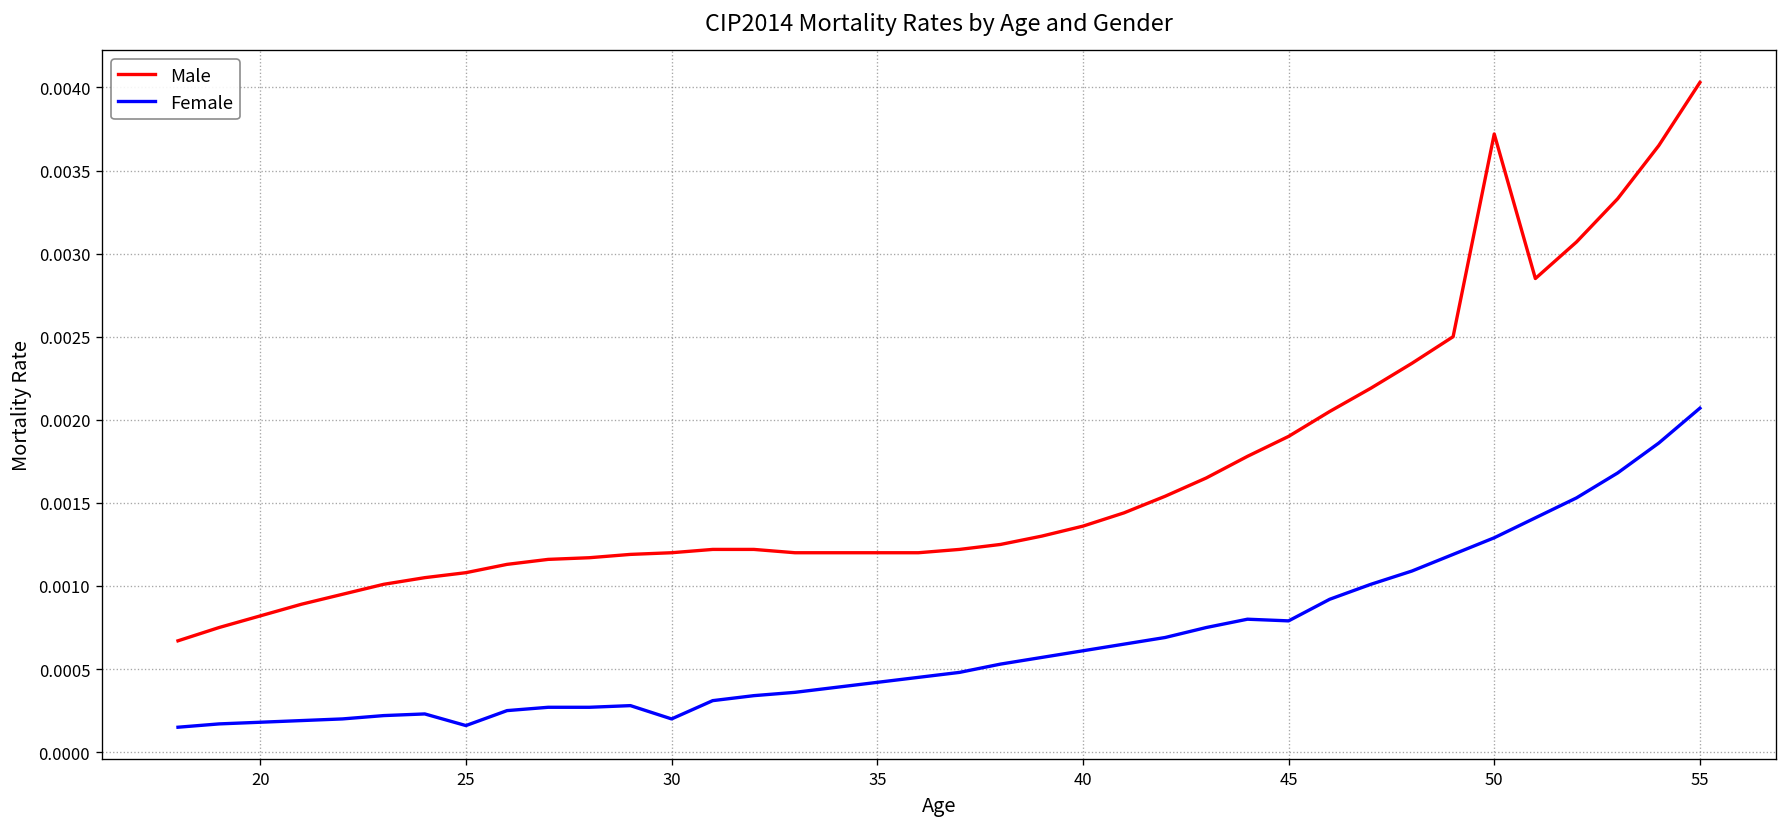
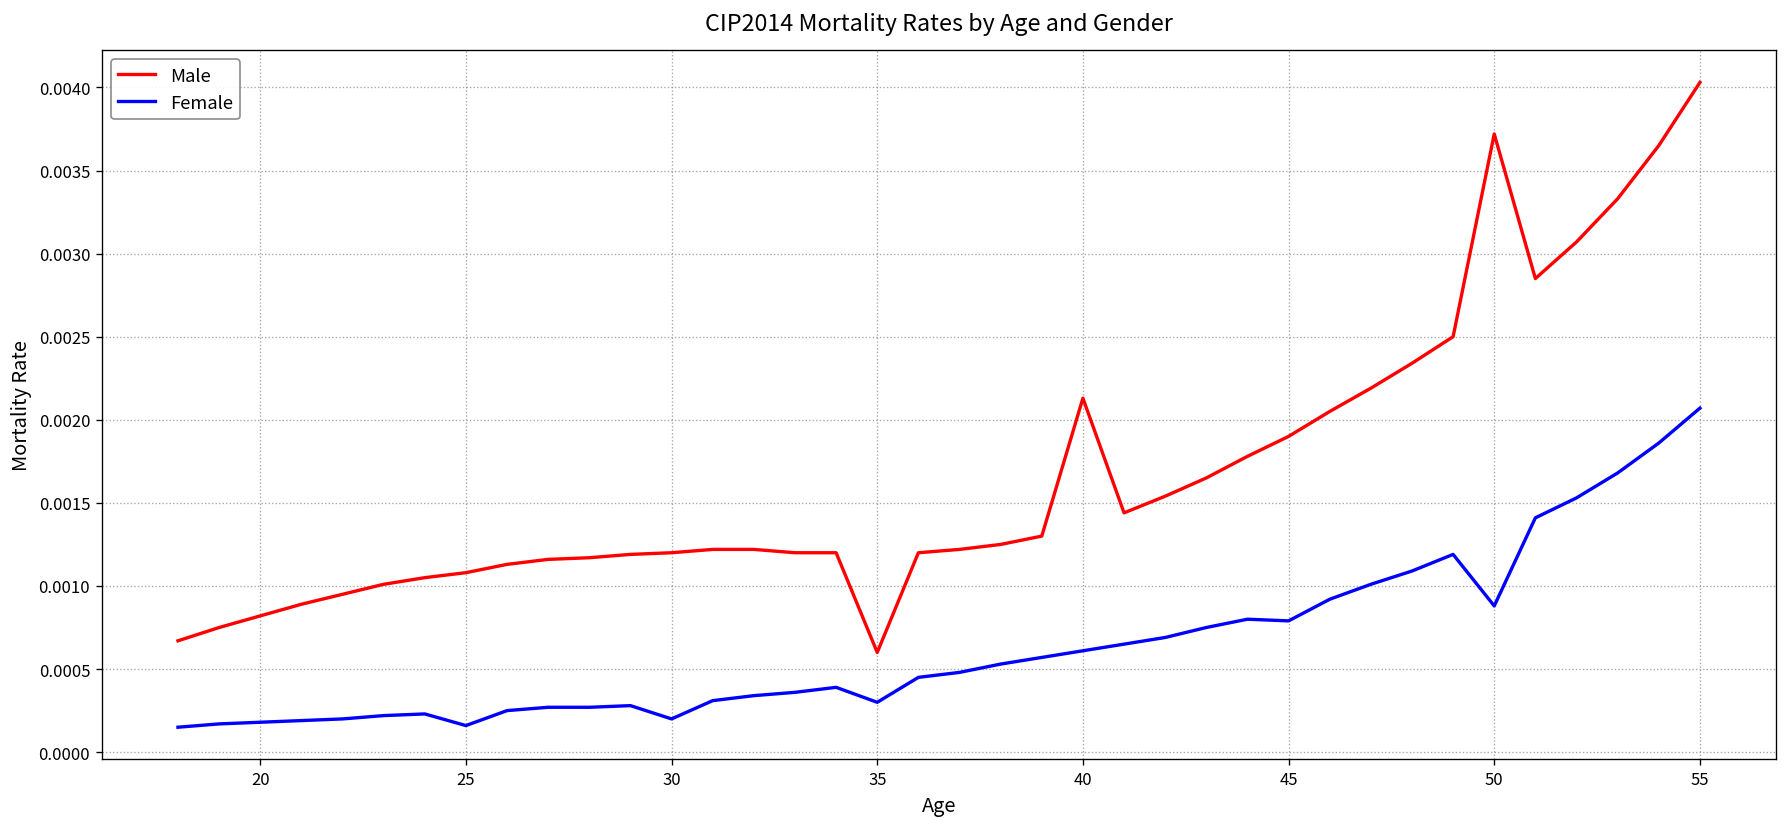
  {
    "Male": {
      "20": 0.00082,
      "25": 0.00108,
      "30": 0.00120,
-     "35": 0.0012,
-     "40": 0.00136,
+     "35": 0.0006,
+     "40": 0.00213,
      "45": 0.00190,
      "50": 0.00372,
      "55": 0.00403
    },
    "Female": {
      "20": 0.00018,
      "25": 0.00016,
      "30": 0.00020,
-     "35": 0.00042,
+     "35": 0.00030,
      "40": 0.00061,
      "45": 0.00079,
-     "50": 0.00129,
+     "50": 0.00088,
      "55": 0.00207
    }
  }
